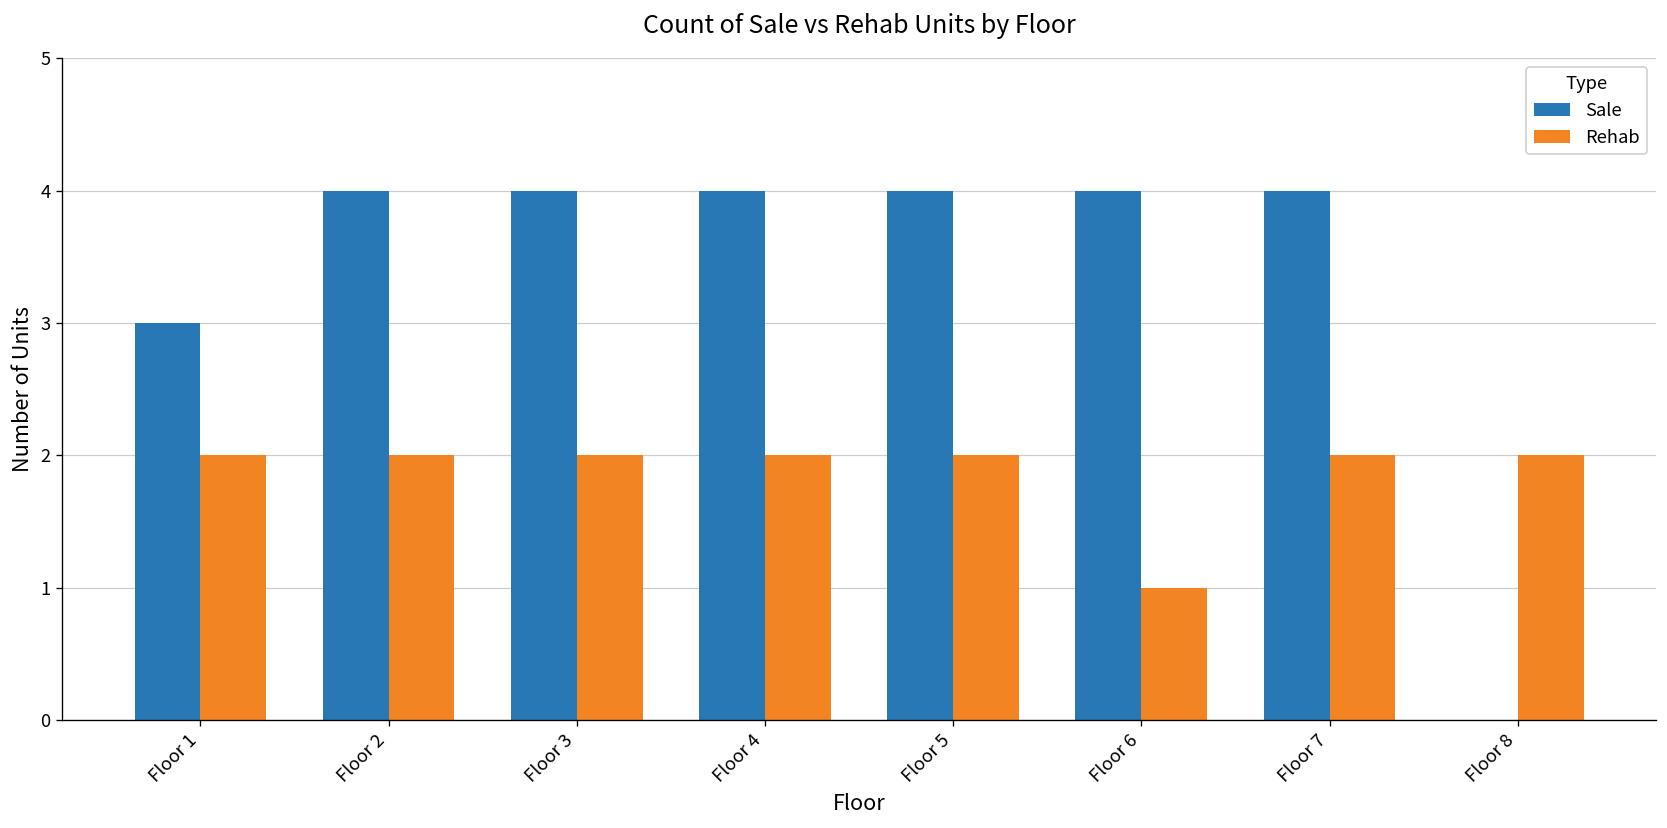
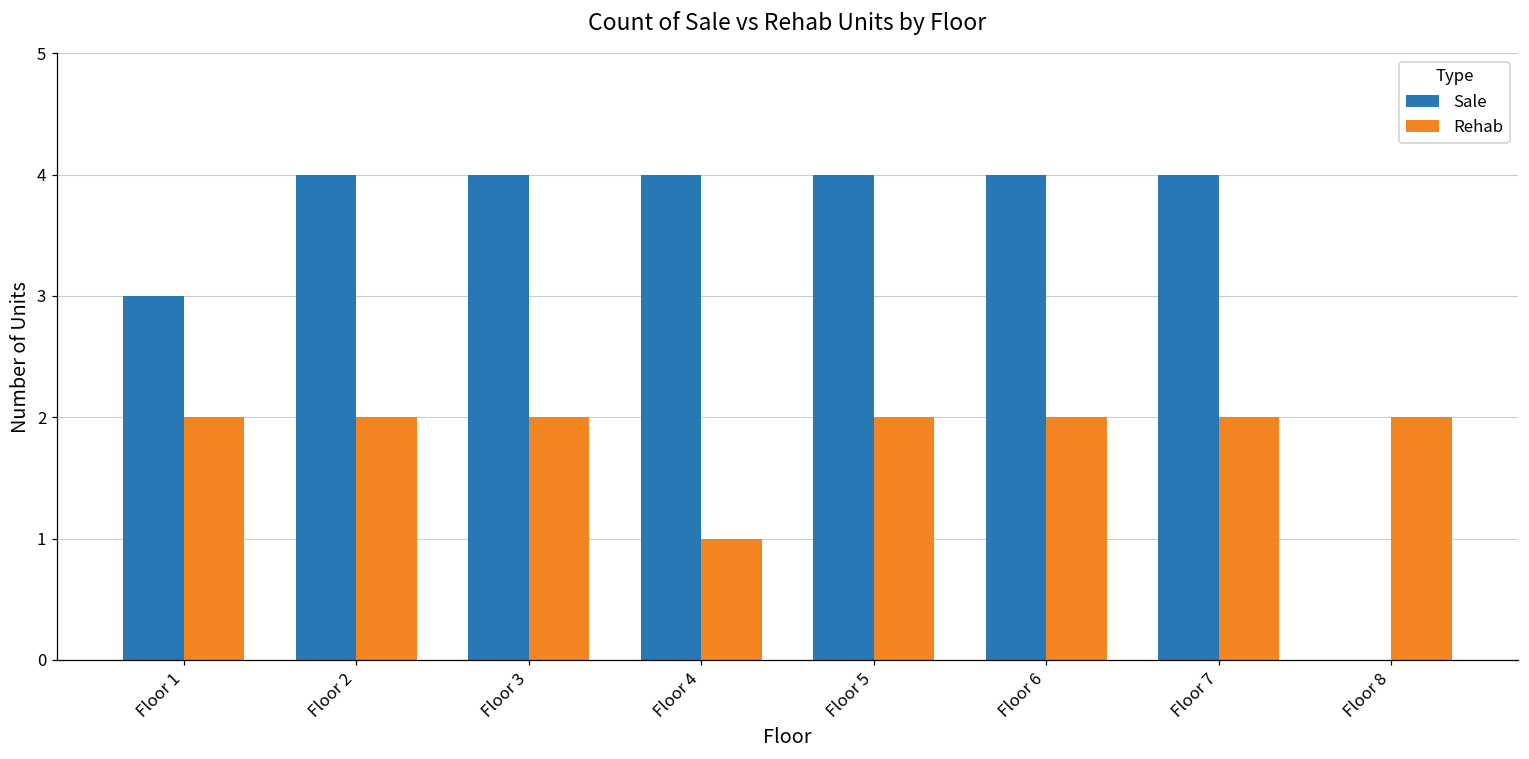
  {
    "Sale": {
      "Floor 1": 3,
      "Floor 2": 4,
      "Floor 3": 4,
      "Floor 4": 4,
      "Floor 5": 4,
      "Floor 6": 4,
      "Floor 7": 4,
      "Floor 8": 0
    },
    "Rehab": {
      "Floor 1": 2,
      "Floor 2": 2,
      "Floor 3": 2,
-     "Floor 4": 2,
+     "Floor 4": 1,
      "Floor 5": 2,
-     "Floor 6": 1,
+     "Floor 6": 2,
      "Floor 7": 2,
      "Floor 8": 2
    }
  }
